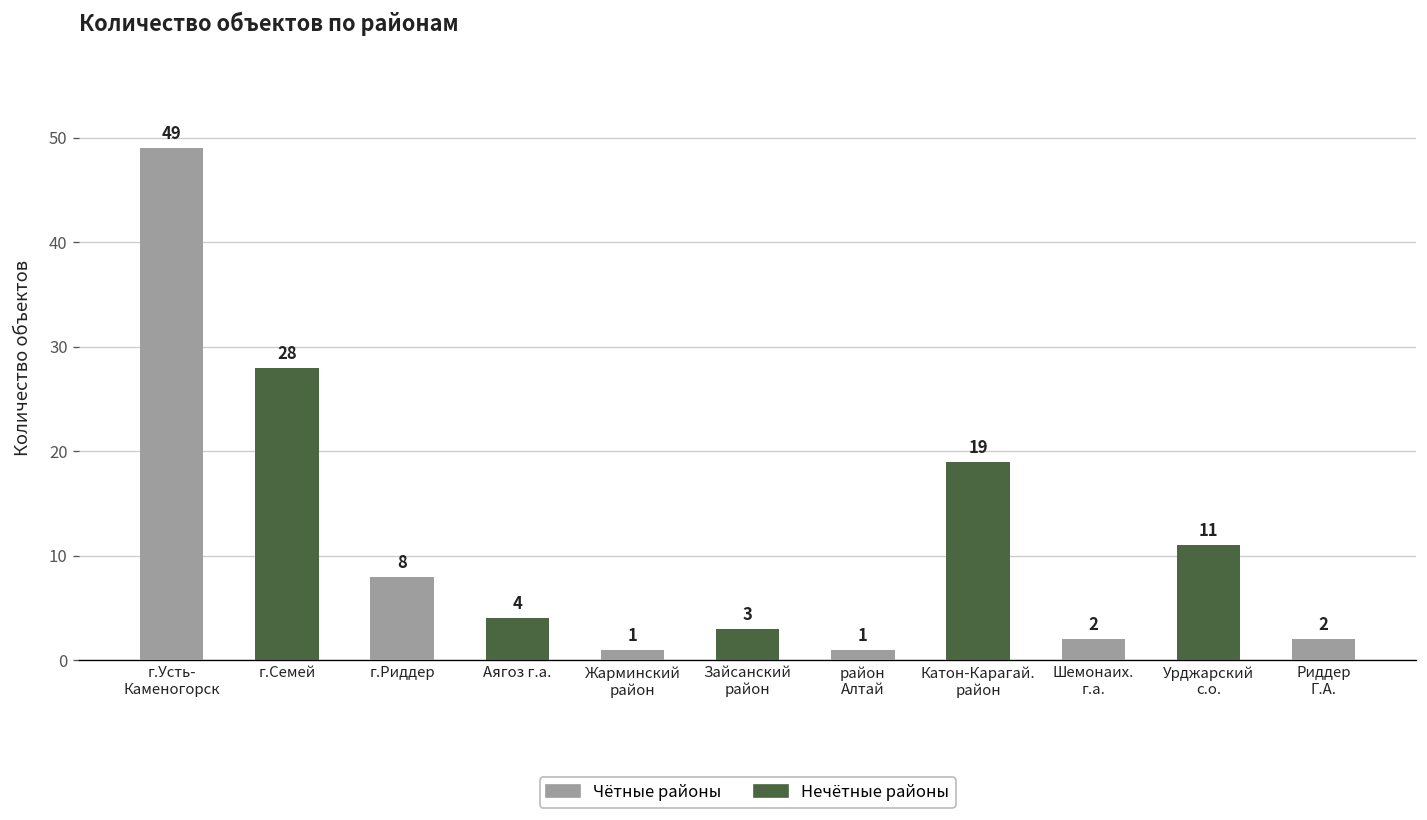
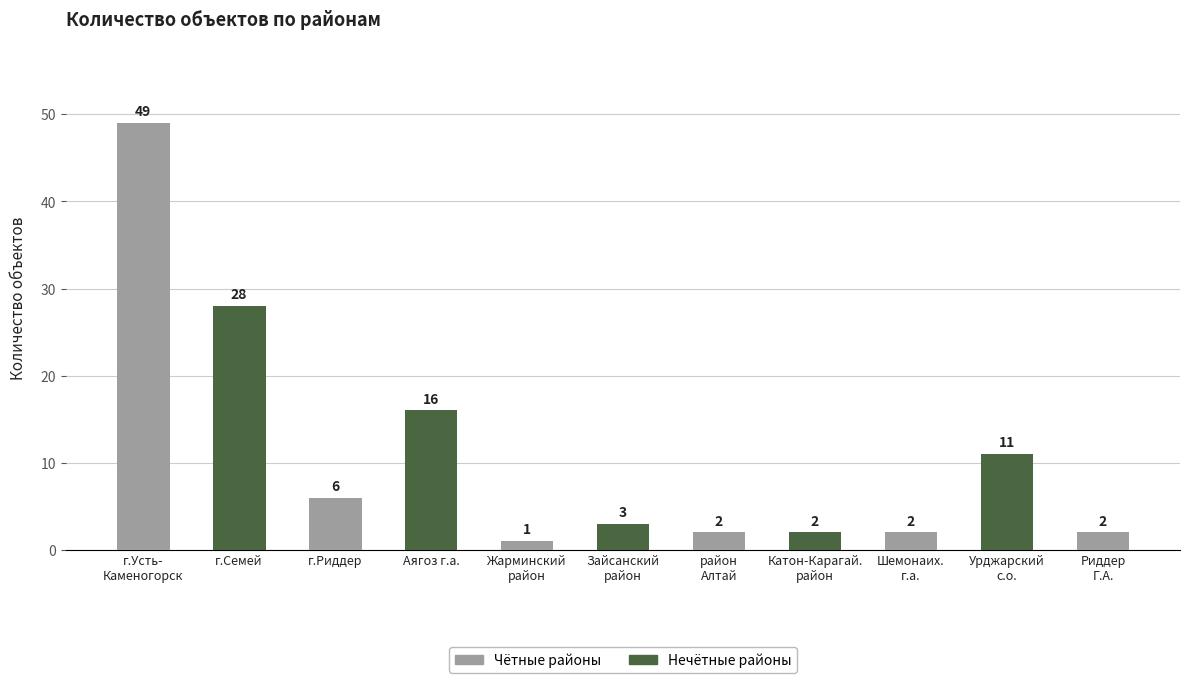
  {
    "г.Усть- Каменогорск": 49,
    "г.Семей": 28,
-   "г.Риддер": 8,
-   "Аягоз г.а.": 4,
+   "г.Риддер": 6,
+   "Аягоз г.а.": 16,
    "Жарминский район": 1,
    "Зайсанский район": 3,
-   "район Алтай": 1,
-   "Катон-Карагай. район": 19,
+   "район Алтай": 2,
+   "Катон-Карагай. район": 2,
    "Шемонаих. г.а.": 2,
    "Урджарский с.о.": 11,
    "Риддер Г.А.": 2
  }
